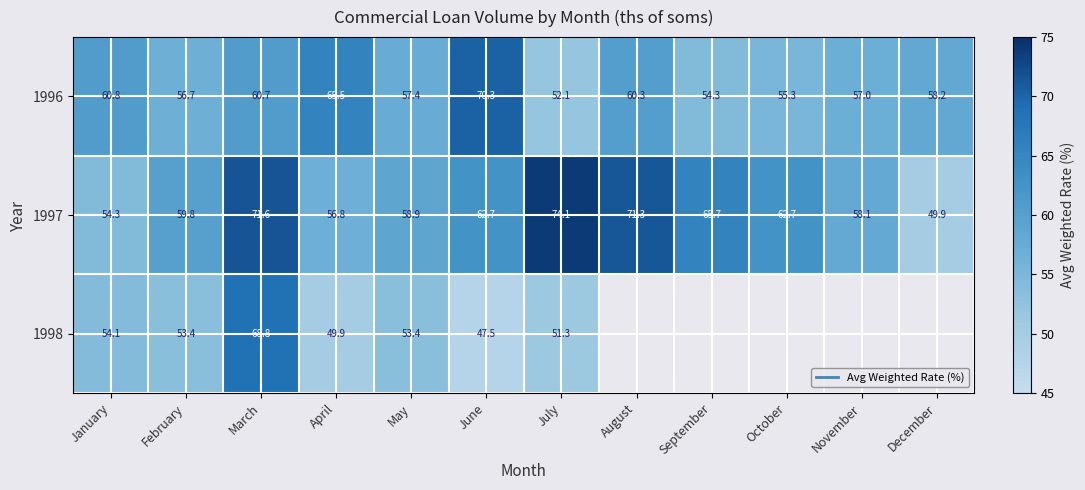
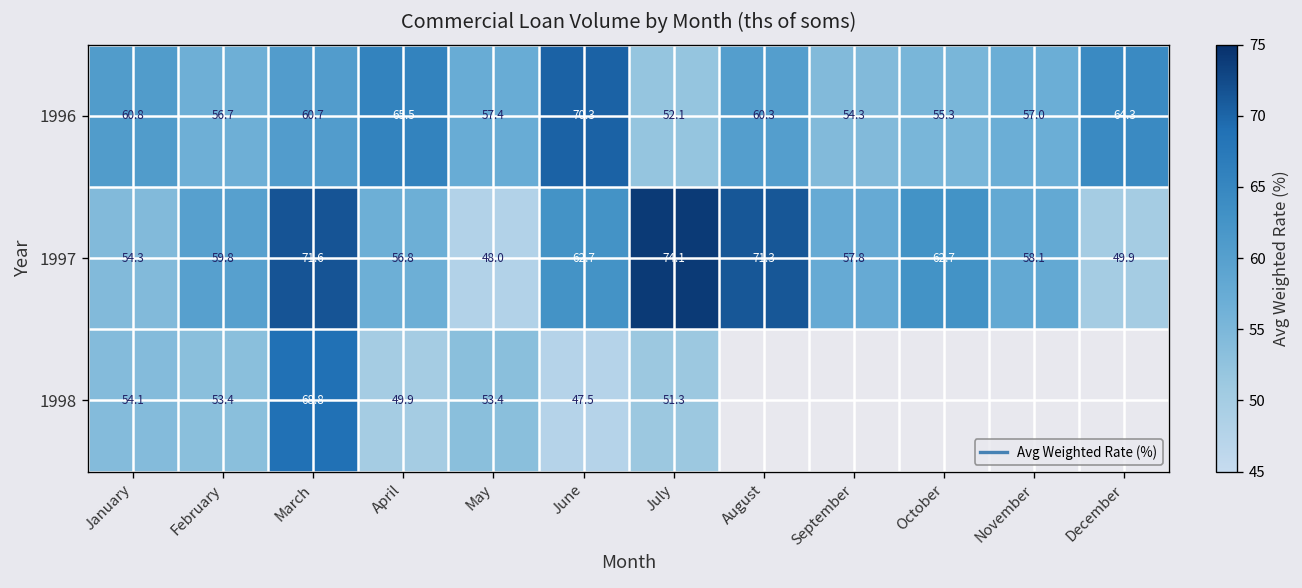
  {
    "1996": {
      "January": 60.8,
      "February": 56.7,
      "March": 60.7,
      "April": 65.5,
      "May": 57.4,
      "June": 70.3,
      "July": 52.1,
      "August": 60.3,
      "September": 54.3,
      "October": 55.3,
      "November": 57.0,
-     "December": 58.2
+     "December": 64.3
    },
    "1997": {
      "January": 54.3,
      "February": 59.8,
      "March": 71.6,
      "April": 56.8,
-     "May": 58.9,
+     "May": 48.0,
      "June": 62.7,
      "July": 74.1,
      "August": 71.3,
-     "September": 65.7,
+     "September": 57.8,
      "October": 62.7,
      "November": 58.1,
      "December": 49.9
    },
    "1998": {
      "January": 54.1,
      "February": 53.4,
      "March": 68.8,
      "April": 49.9,
      "May": 53.4,
      "June": 47.5,
      "July": 51.3
    }
  }
